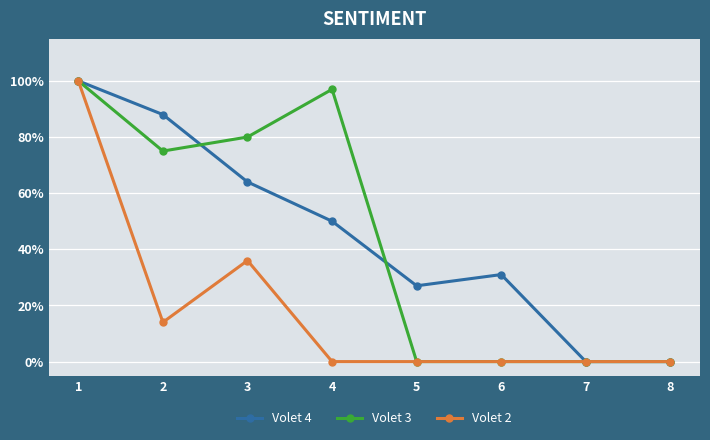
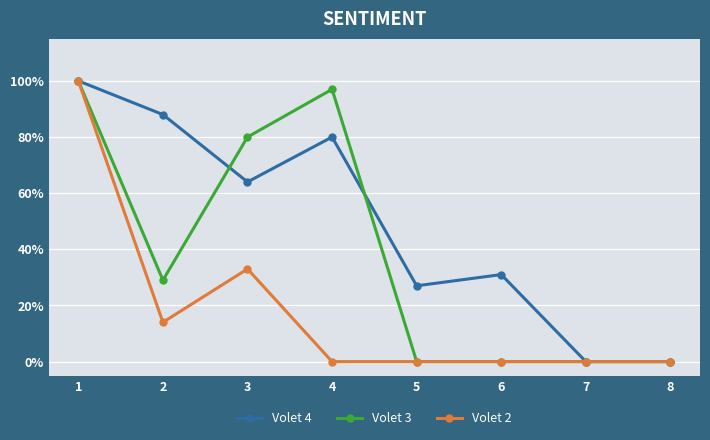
  {
    "Volet 4": {
      "2": "88%",
      "3": "64%",
-     "4": "50%",
+     "4": "80%",
      "5": "27%",
      "6": "31%"
    },
    "Volet 3": {
-     "2": "75%",
+     "2": "29%",
      "3": "80%",
      "4": "97%"
    },
    "Volet 2": {
      "2": "14%",
-     "3": "36%",
+     "3": "33%",
      "4": "0%"
    }
  }
